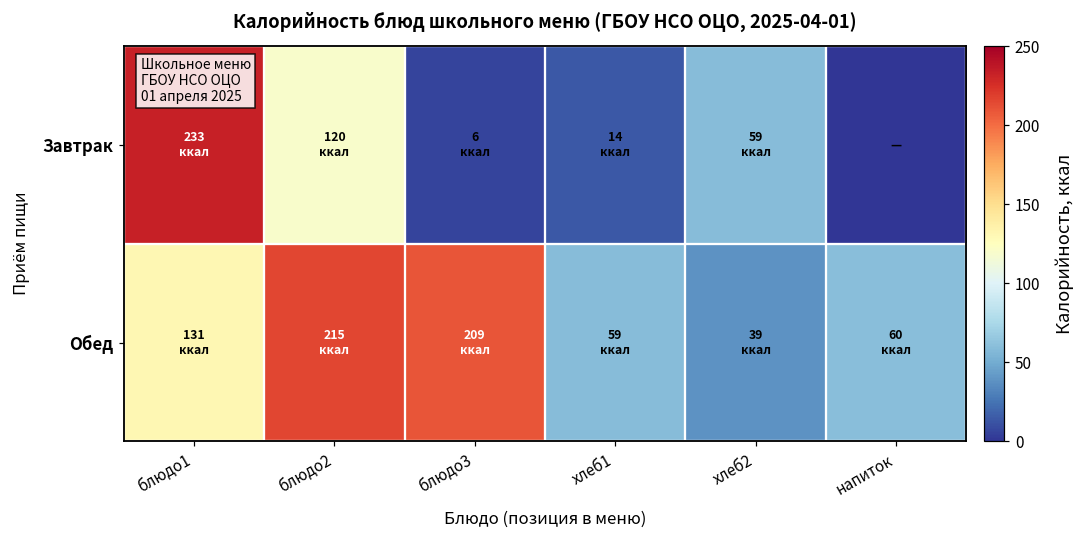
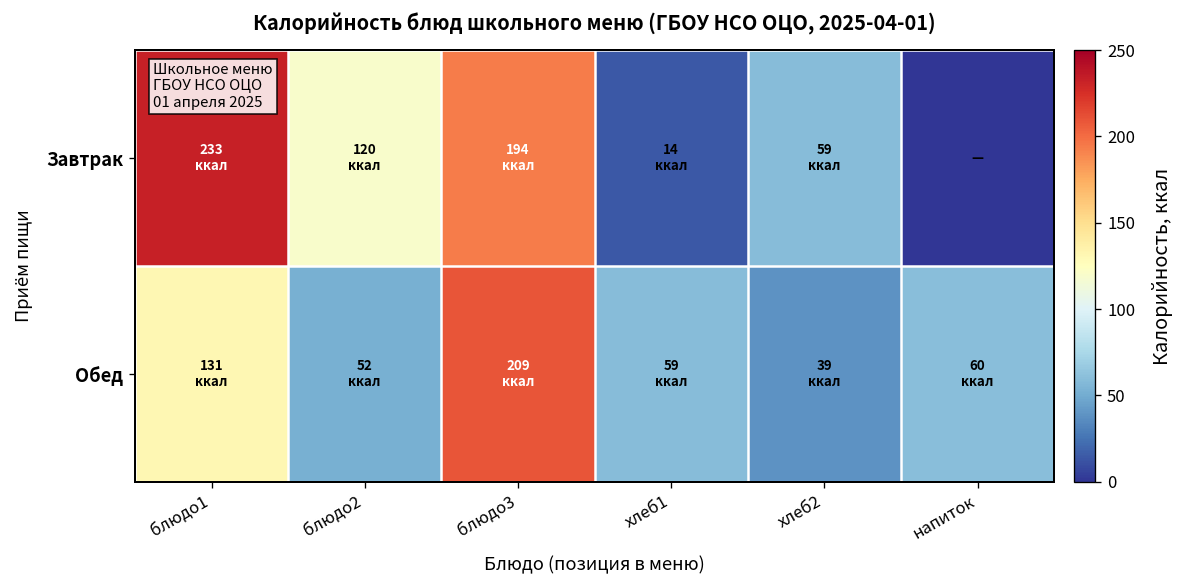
  {
    "Завтрак": {
      "блюдо1": 233,
      "блюдо2": 120,
-     "блюдо3": 6,
+     "блюдо3": 194,
      "хлеб1": 14,
      "хлеб2": 59
    },
    "Обед": {
      "блюдо1": 131,
-     "блюдо2": 215,
+     "блюдо2": 52,
      "блюдо3": 209,
      "хлеб1": 59,
      "хлеб2": 39,
      "напиток": 60
    }
  }
